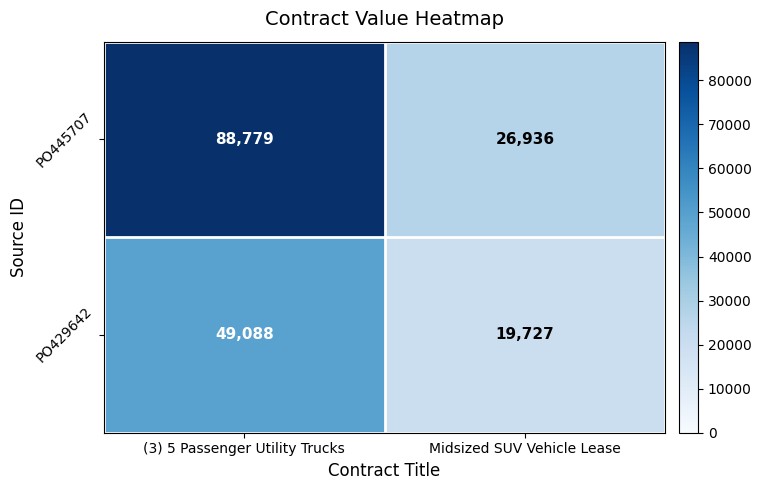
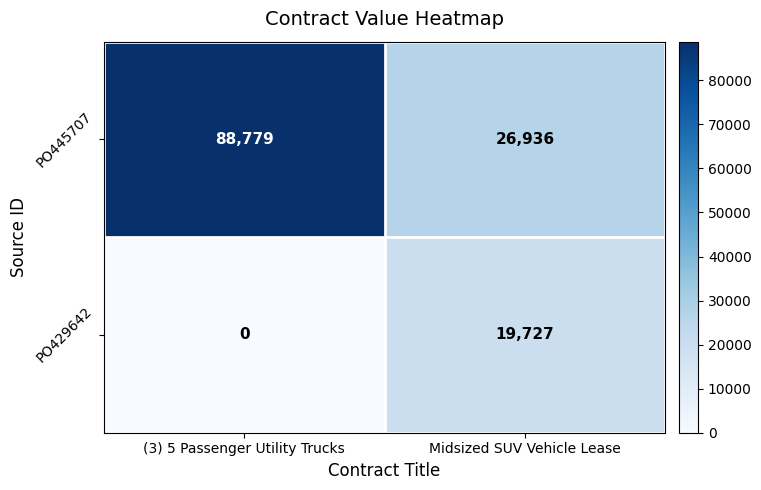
  {
    "PO445707": {
      "(3) 5 Passenger Utility Trucks": "88,779",
      "Midsized SUV Vehicle Lease": "26,936"
    },
    "PO429642": {
-     "(3) 5 Passenger Utility Trucks": "49,088",
+     "(3) 5 Passenger Utility Trucks": "0",
      "Midsized SUV Vehicle Lease": "19,727"
    }
  }
